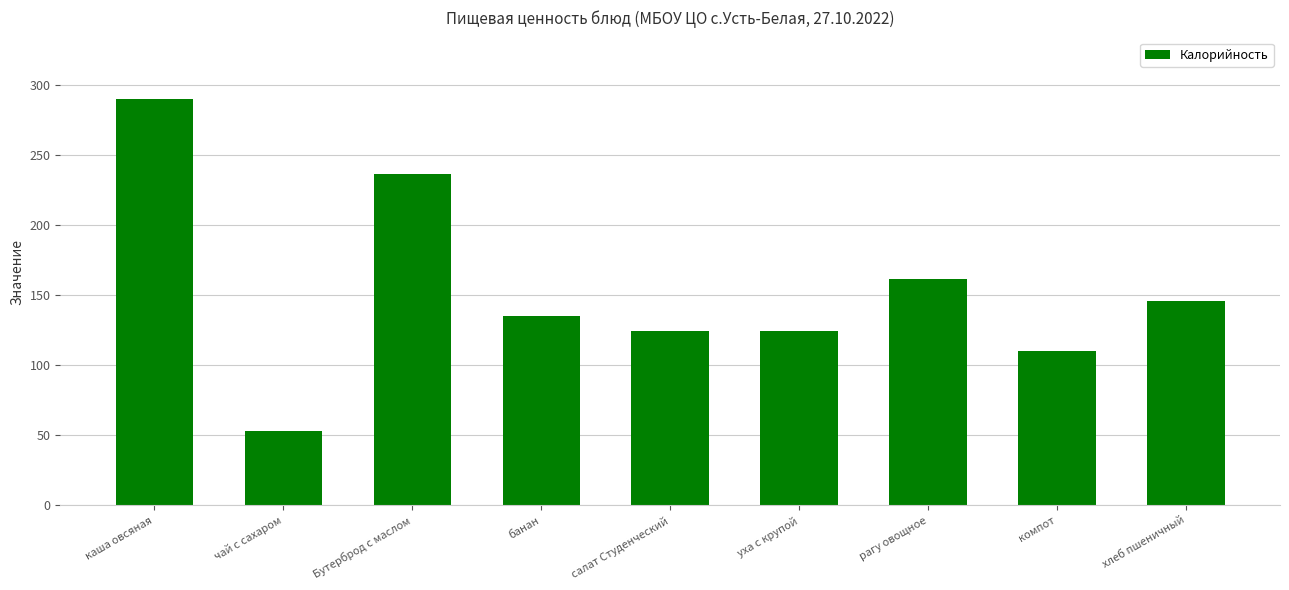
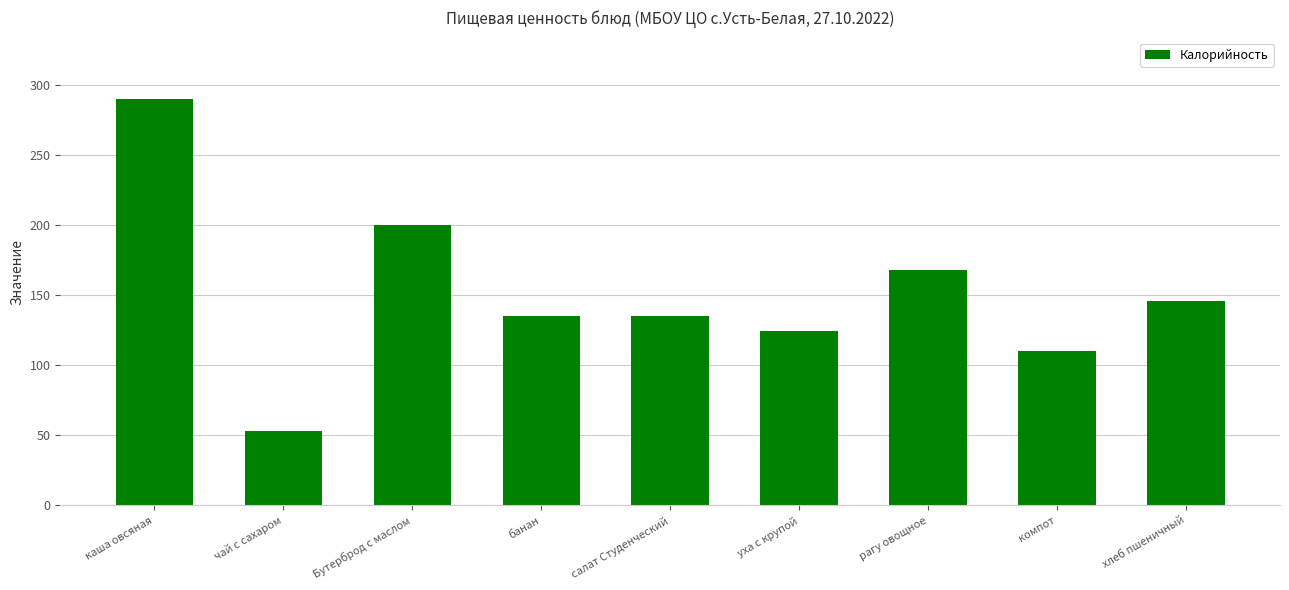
  {
    "каша овсяная": 290,
    "чай с сахаром": 53,
-   "Бутерброд с маслом": 236,
+   "Бутерброд с маслом": 200,
    "банан": 135,
-   "салат Студенческий": 124,
+   "салат Студенческий": 135,
    "уха с крупой": 124,
-   "рагу овощное": 161,
+   "рагу овощное": 168,
    "компот": 110,
    "хлеб пшеничный": 146
  }
